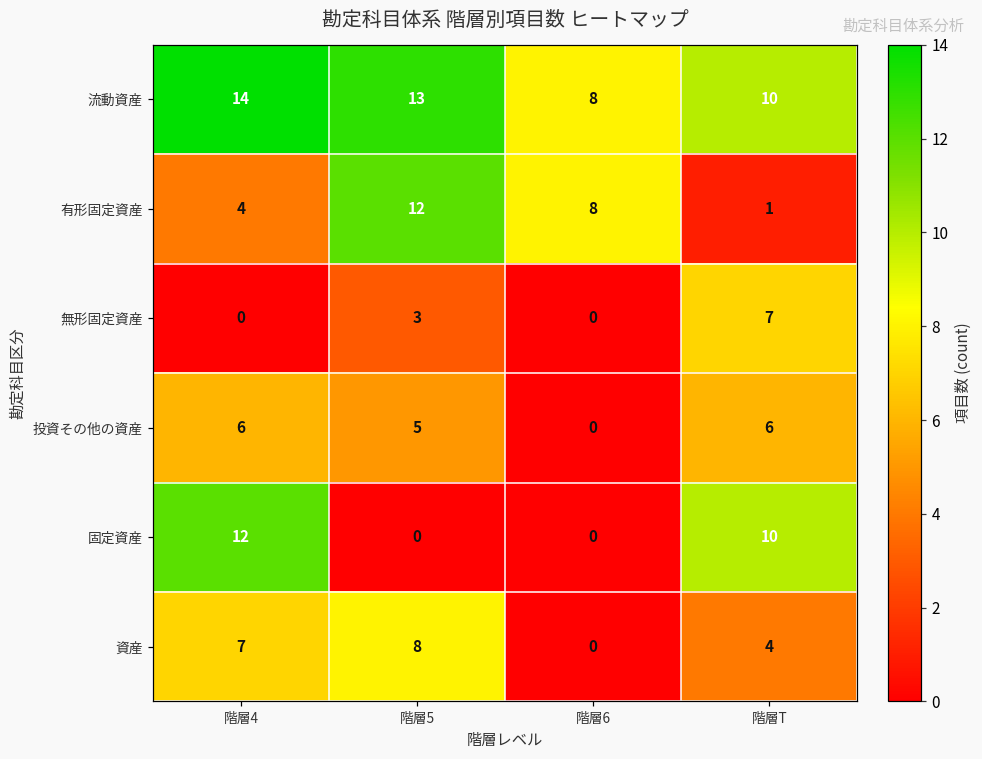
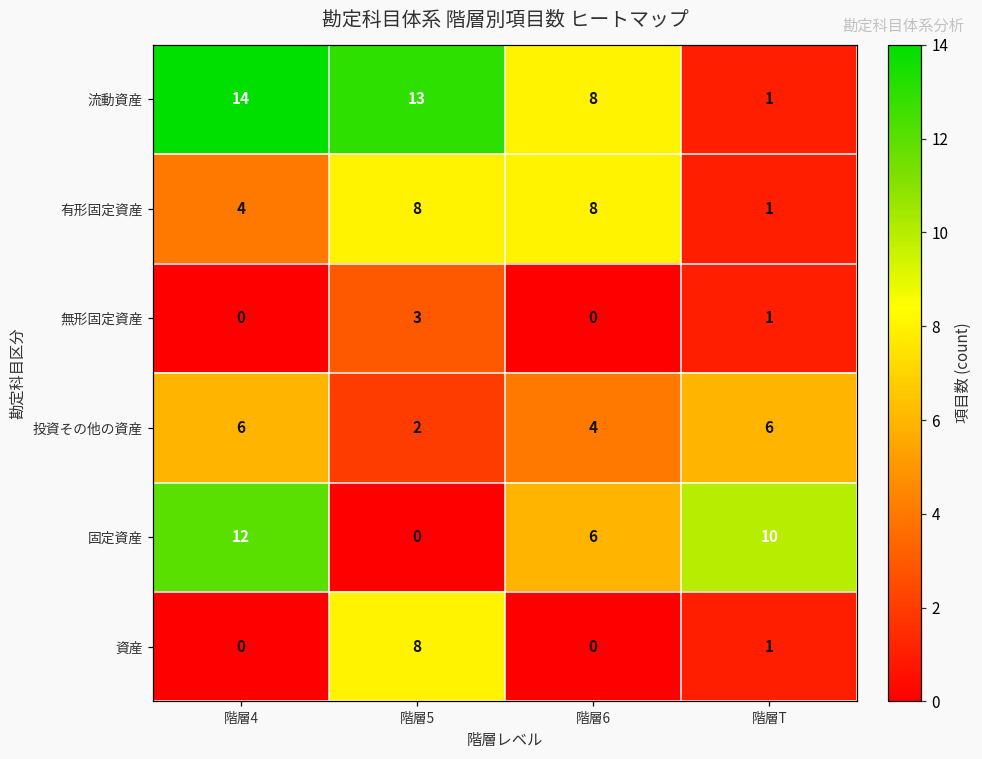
  {
    "流動資産": {
      "階層4": 14,
      "階層5": 13,
      "階層6": 8,
-     "階層T": 10
+     "階層T": 1
    },
    "有形固定資産": {
      "階層4": 4,
-     "階層5": 12,
+     "階層5": 8,
      "階層6": 8,
      "階層T": 1
    },
    "無形固定資産": {
      "階層4": 0,
      "階層5": 3,
      "階層6": 0,
-     "階層T": 7
+     "階層T": 1
    },
    "投資その他の資産": {
      "階層4": 6,
-     "階層5": 5,
-     "階層6": 0,
+     "階層5": 2,
+     "階層6": 4,
      "階層T": 6
    },
    "固定資産": {
      "階層4": 12,
      "階層5": 0,
-     "階層6": 0,
+     "階層6": 6,
      "階層T": 10
    },
    "資産": {
-     "階層4": 7,
+     "階層4": 0,
      "階層5": 8,
      "階層6": 0,
-     "階層T": 4
+     "階層T": 1
    }
  }
